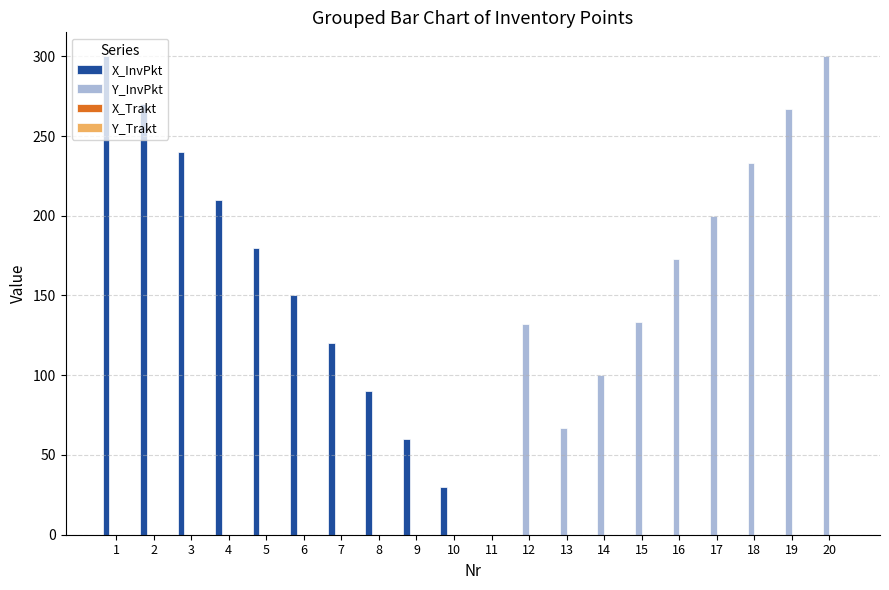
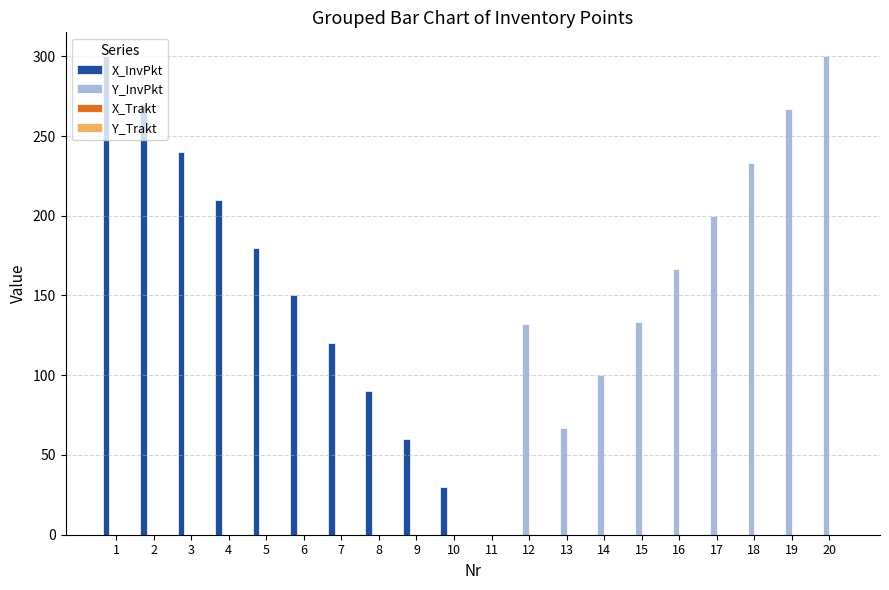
  {
    "X_InvPkt": {
      "3": 240,
      "4": 210,
      "5": 180,
      "6": 150,
      "7": 120,
      "8": 90,
      "9": 60,
      "10": 30,
      "11": 0,
      "12": 0,
      "13": 0,
      "14": 0,
      "15": 0,
      "16": 0,
      "17": 0,
      "18": 0,
      "19": 0,
      "20": 0
    },
    "Y_InvPkt": {
      "1": 0,
      "2": 0,
      "3": 0,
      "4": 0,
      "5": 0,
      "6": 0,
      "7": 0,
      "8": 0,
      "9": 0,
      "10": 0,
      "11": 0,
      "12": 132,
      "13": 67,
      "14": 100,
      "15": 133,
-     "16": 173,
+     "16": 167,
      "17": 200,
      "18": 233,
      "19": 267,
      "20": 300
    },
    "X_Trakt": {
      "1": 0,
      "2": 0,
      "3": 0,
      "4": 0,
      "5": 0,
      "6": 0,
      "7": 0,
      "8": 0,
      "9": 0,
      "10": 0,
      "11": 0,
      "12": 0,
      "13": 0,
      "14": 0,
      "15": 0,
      "16": 0,
      "17": 0,
      "18": 0,
      "19": 0,
      "20": 0
    },
    "Y_Trakt": {
      "1": 0,
      "2": 0,
      "3": 0,
      "4": 0,
      "5": 0,
      "6": 0,
      "7": 0,
      "8": 0,
      "9": 0,
      "10": 0,
      "11": 0,
      "12": 0,
      "13": 0,
      "14": 0,
      "15": 0,
      "16": 0,
      "17": 0,
      "18": 0,
      "19": 0,
      "20": 0
    }
  }
